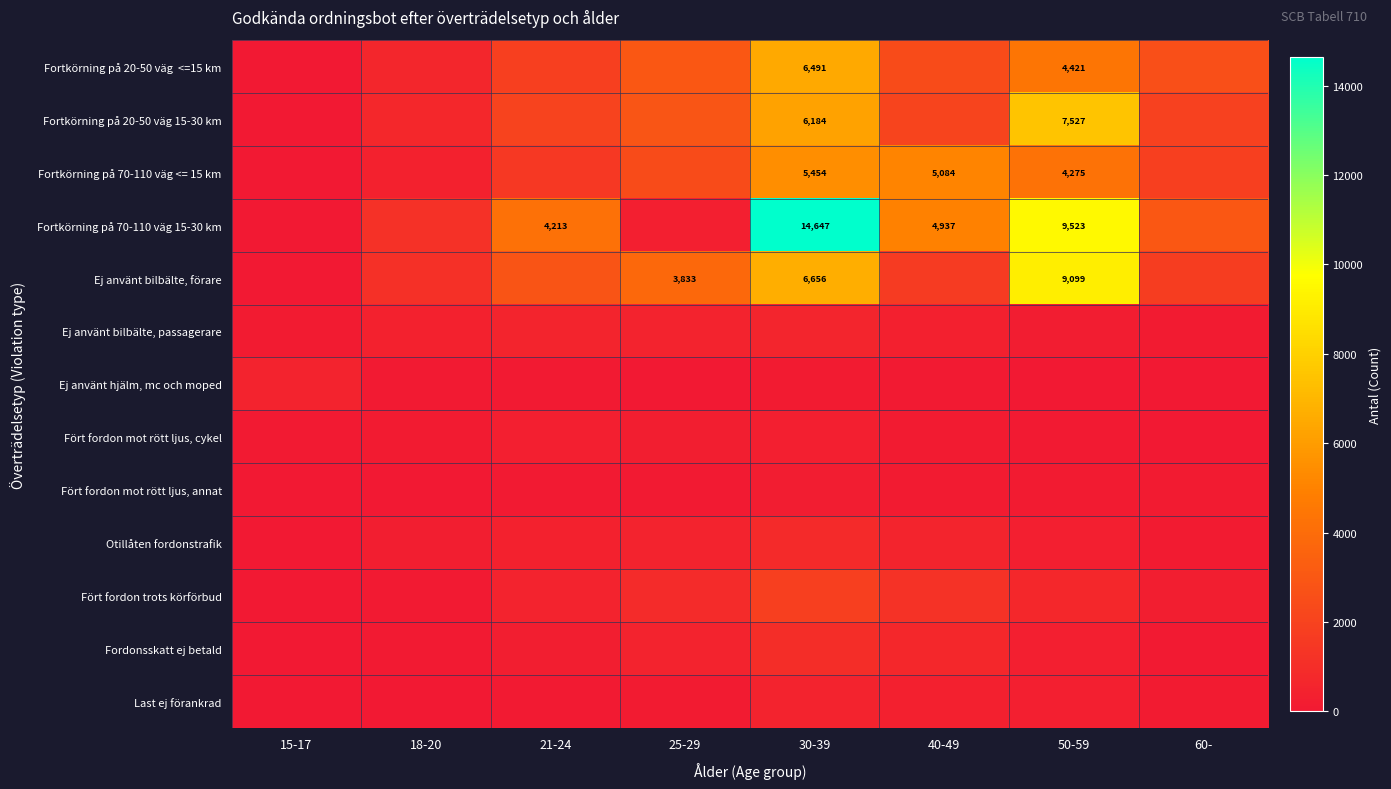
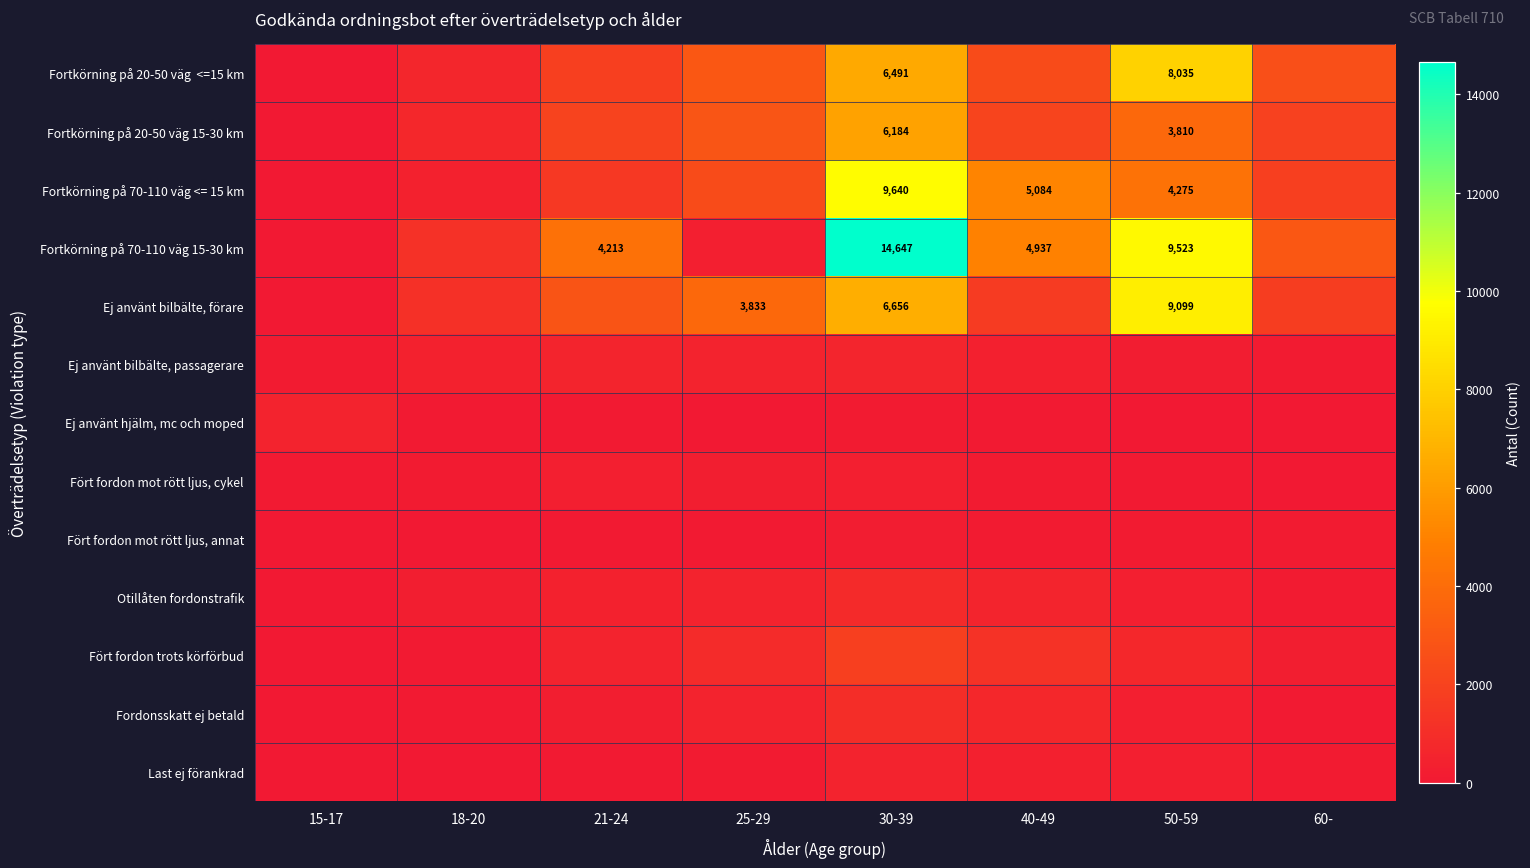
  {
    "Fortkörning på 20-50 väg <=15 km": {
      "30-39": "6,491",
-     "50-59": "4,421"
+     "50-59": "8,035"
    },
    "Fortkörning på 20-50 väg 15-30 km": {
      "30-39": "6,184",
-     "50-59": "7,527"
+     "50-59": "3,810"
    },
    "Fortkörning på 70-110 väg <= 15 km": {
-     "30-39": "5,454",
+     "30-39": "9,640",
      "40-49": "5,084",
      "50-59": "4,275"
    },
    "Fortkörning på 70-110 väg 15-30 km": {
      "21-24": "4,213",
      "30-39": "14,647",
      "40-49": "4,937",
      "50-59": "9,523"
    },
    "Ej använt bilbälte, förare": {
      "25-29": "3,833",
      "30-39": "6,656",
      "50-59": "9,099"
    }
  }
